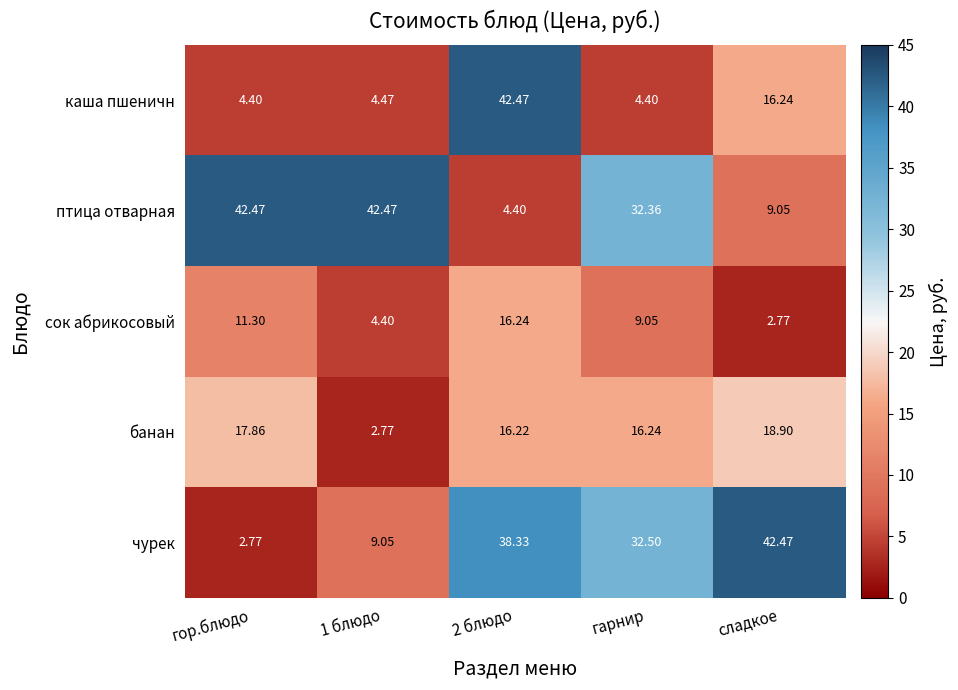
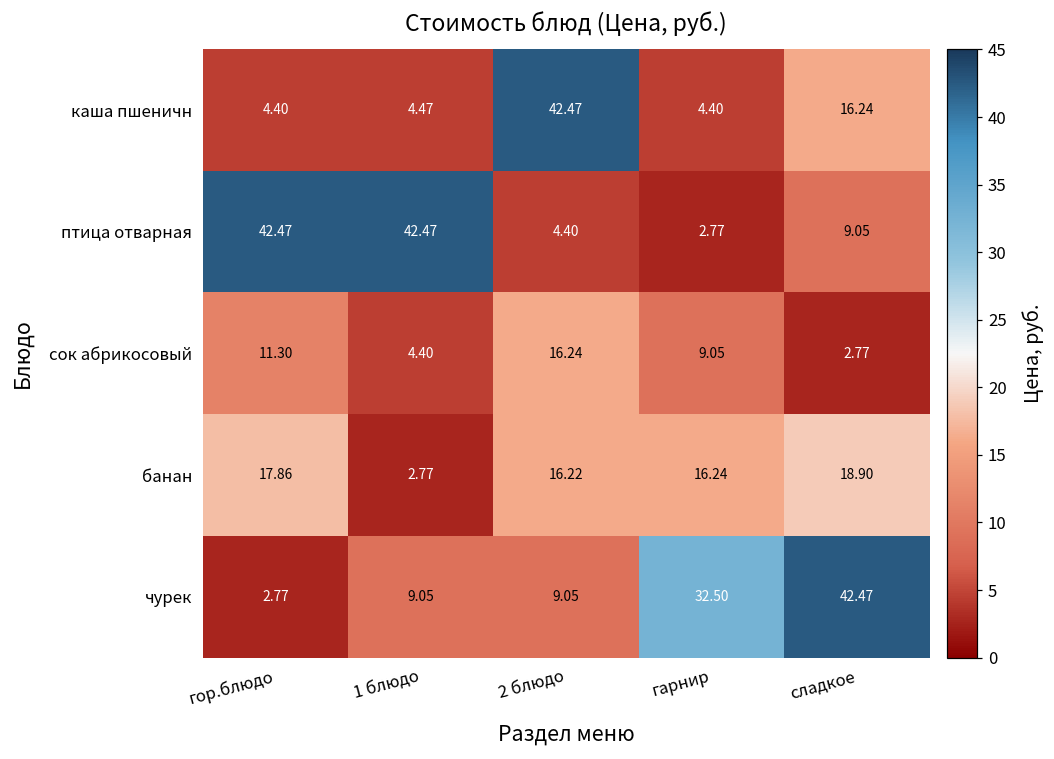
  {
    "каша пшеничн": {
      "гор.блюдо": 4.40,
      "1 блюдо": 4.47,
      "2 блюдо": 42.47,
      "гарнир": 4.40,
      "сладкое": 16.24
    },
    "птица отварная": {
      "гор.блюдо": 42.47,
      "1 блюдо": 42.47,
      "2 блюдо": 4.40,
-     "гарнир": 32.36,
+     "гарнир": 2.77,
      "сладкое": 9.05
    },
    "сок абрикосовый": {
      "гор.блюдо": 11.30,
      "1 блюдо": 4.40,
      "2 блюдо": 16.24,
      "гарнир": 9.05,
      "сладкое": 2.77
    },
    "банан": {
      "гор.блюдо": 17.86,
      "1 блюдо": 2.77,
      "2 блюдо": 16.22,
      "гарнир": 16.24,
      "сладкое": 18.90
    },
    "чурек": {
      "гор.блюдо": 2.77,
      "1 блюдо": 9.05,
-     "2 блюдо": 38.33,
+     "2 блюдо": 9.05,
      "гарнир": 32.50,
      "сладкое": 42.47
    }
  }
